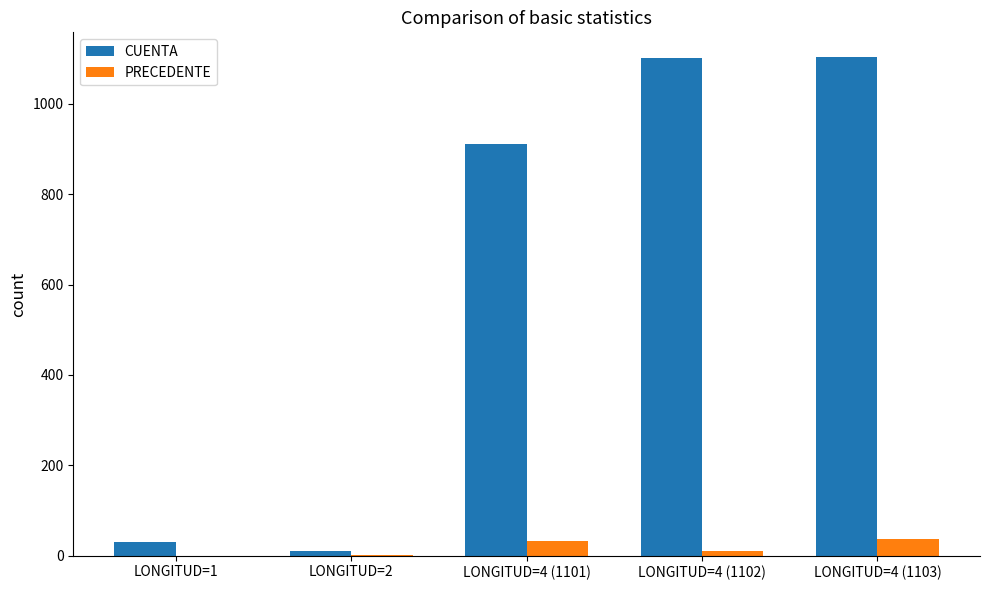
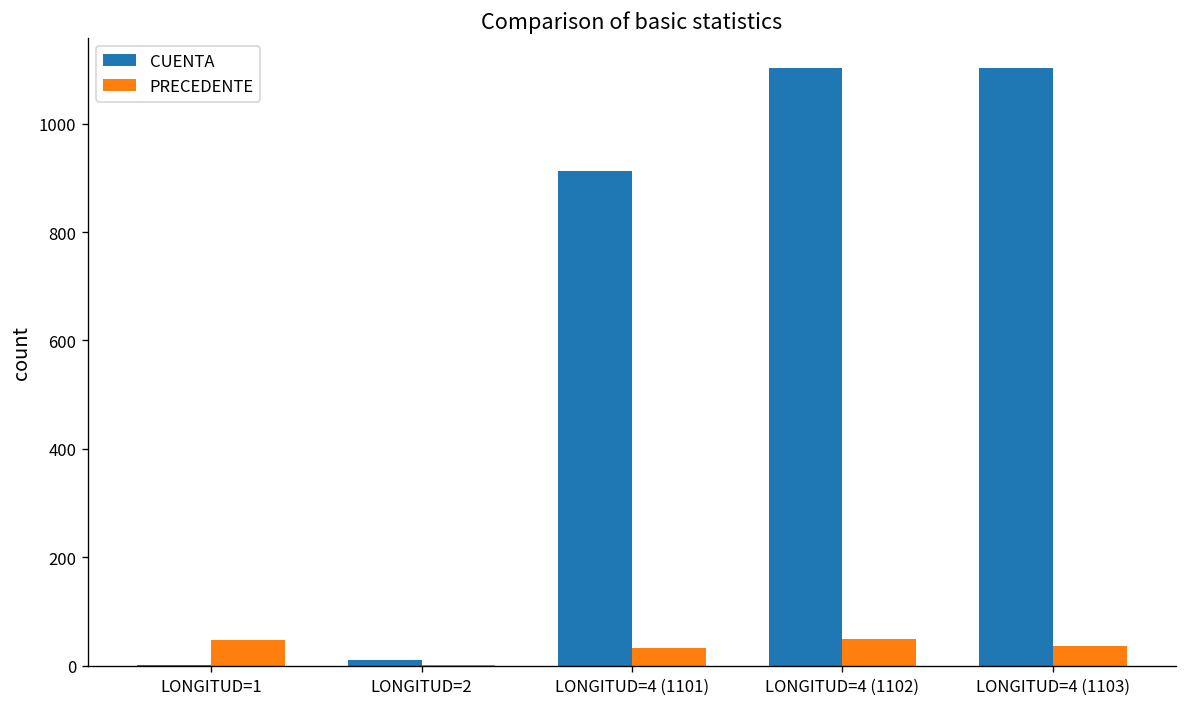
  {
    "CUENTA": {
-     "LONGITUD=1": 30,
+     "LONGITUD=1": 0,
      "LONGITUD=2": 10,
      "LONGITUD=4 (1101)": 910,
      "LONGITUD=4 (1102)": 1100,
      "LONGITUD=4 (1103)": 1100
    },
    "PRECEDENTE": {
-     "LONGITUD=1": 0,
+     "LONGITUD=1": 50,
      "LONGITUD=4 (1101)": 30,
-     "LONGITUD=4 (1102)": 10,
+     "LONGITUD=4 (1102)": 50,
      "LONGITUD=4 (1103)": 40
    }
  }
